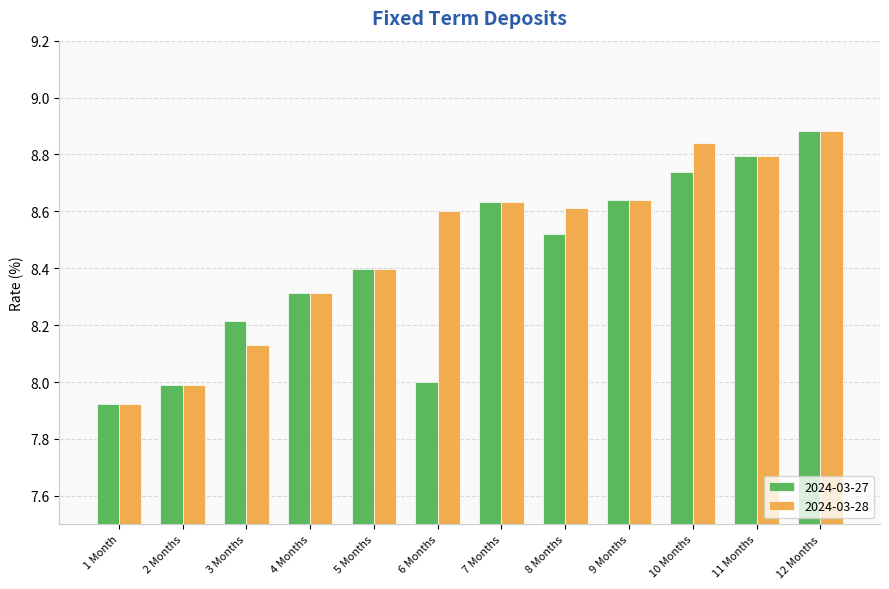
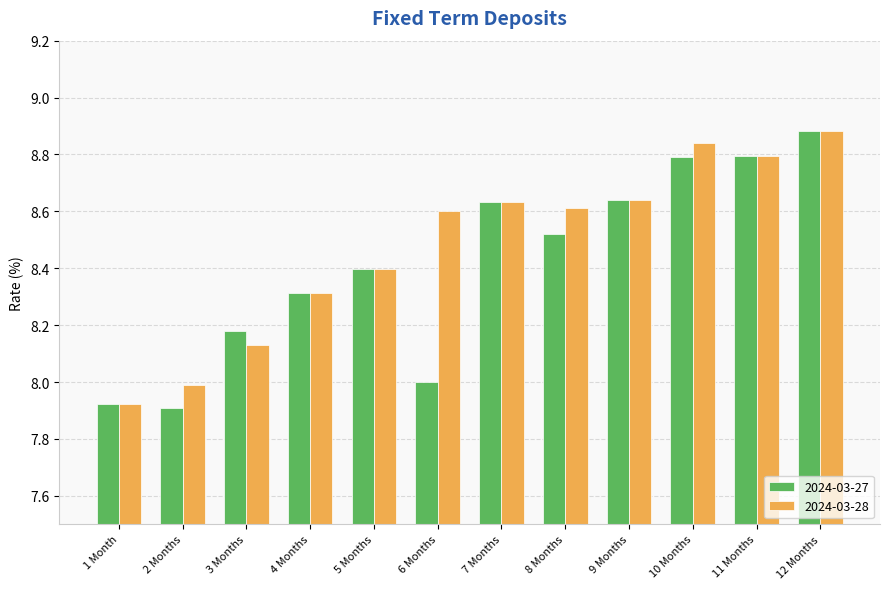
  {
    "2024-03-27": {
      "1 Month": 7.92,
-     "2 Months": 7.99,
-     "3 Months": 8.22,
+     "2 Months": 7.91,
+     "3 Months": 8.18,
      "4 Months": 8.31,
      "5 Months": 8.40,
      "6 Months": 8.00,
      "7 Months": 8.63,
      "8 Months": 8.52,
      "9 Months": 8.64,
-     "10 Months": 8.74,
+     "10 Months": 8.79,
      "11 Months": 8.79,
      "12 Months": 8.88
    },
    "2024-03-28": {
      "1 Month": 7.92,
      "2 Months": 7.99,
      "3 Months": 8.13,
      "4 Months": 8.31,
      "5 Months": 8.40,
      "6 Months": 8.60,
      "7 Months": 8.63,
      "8 Months": 8.61,
      "9 Months": 8.64,
      "10 Months": 8.84,
      "11 Months": 8.79,
      "12 Months": 8.88
    }
  }
